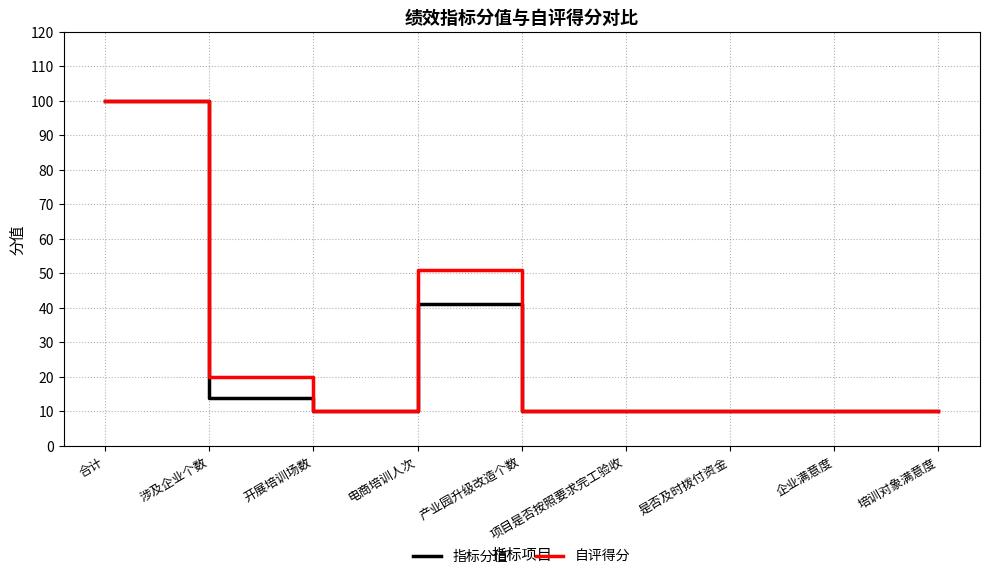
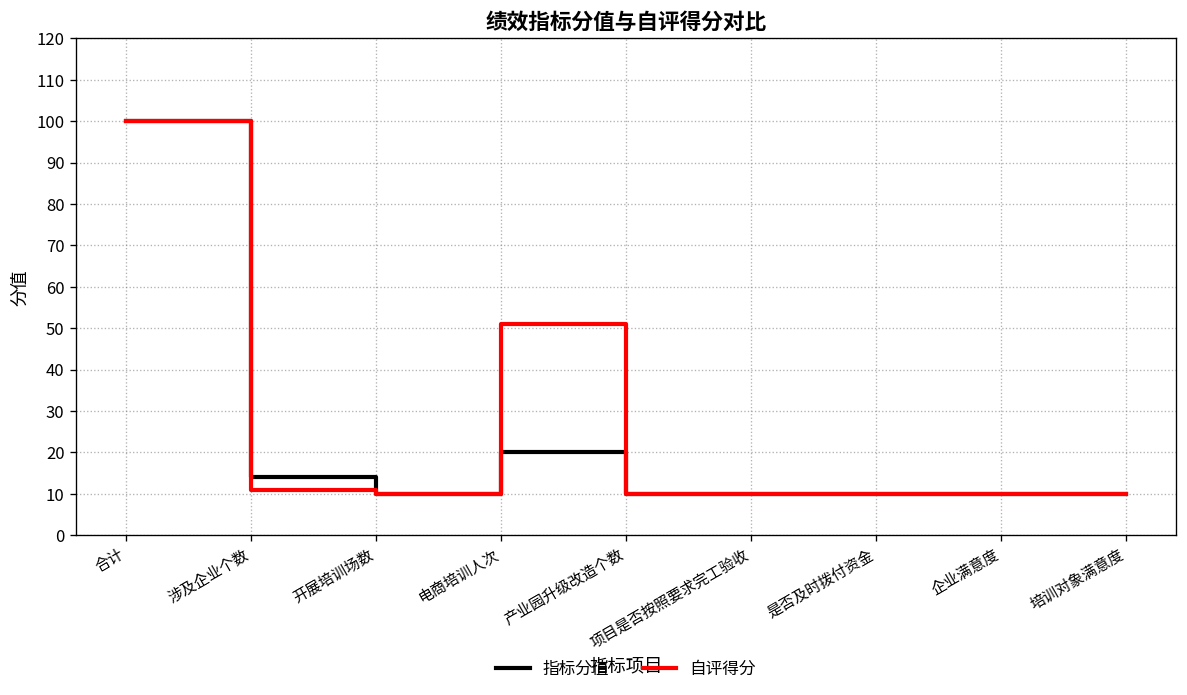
  {
    "指标分值": {
      "涉及企业个数": 14,
-     "电商培训人次": 41
+     "电商培训人次": 20
    },
    "自评得分": {
-     "涉及企业个数": 20,
+     "涉及企业个数": 11,
      "电商培训人次": 51
    }
  }
